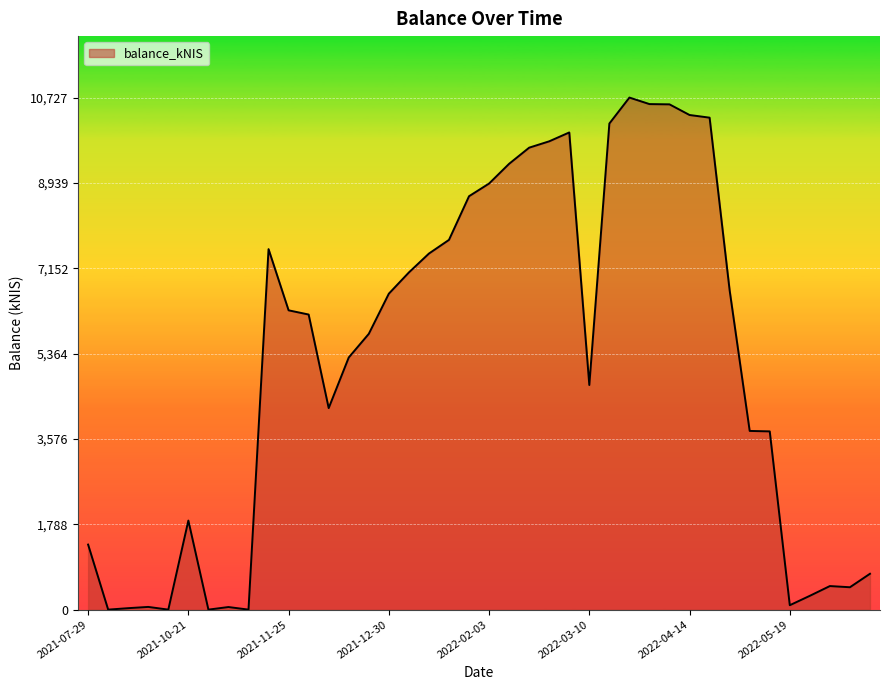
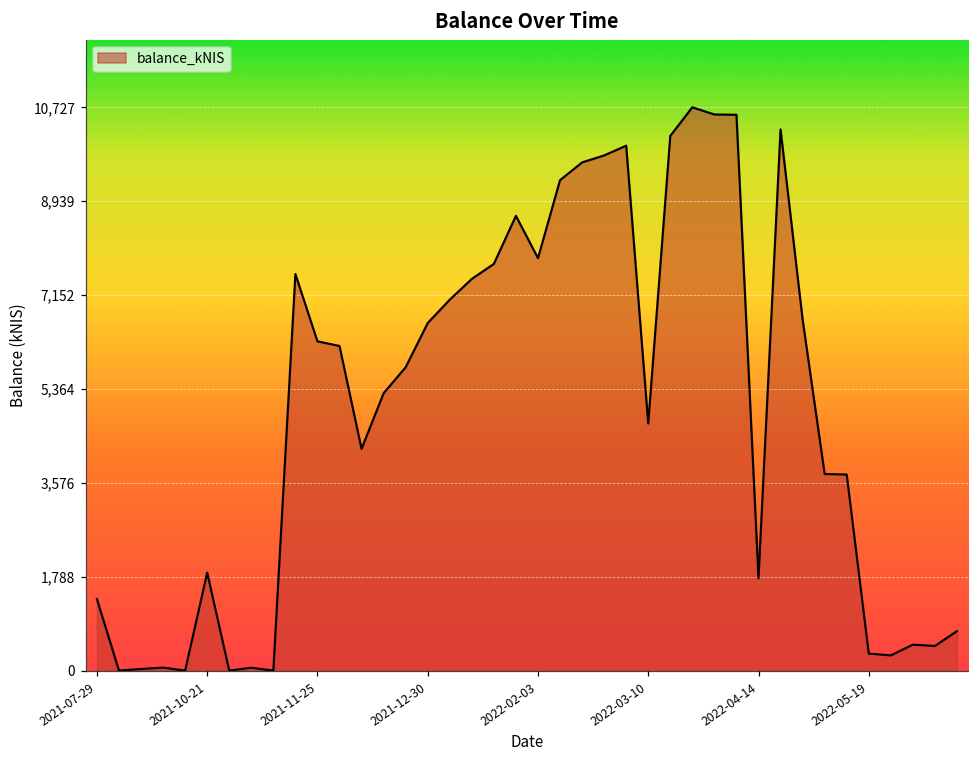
  {
    "2021-07-29": "1,400",
    "2021-10-21": "1,900",
    "2021-11-25": "6,300",
    "2021-12-30": "6,600",
-   "2022-02-03": "8,900",
+   "2022-02-03": "7,900",
    "2022-03-10": "4,700",
-   "2022-04-14": "10,400",
-   "2022-05-19": "100"
+   "2022-04-14": "1,800",
+   "2022-05-19": "300"
  }
